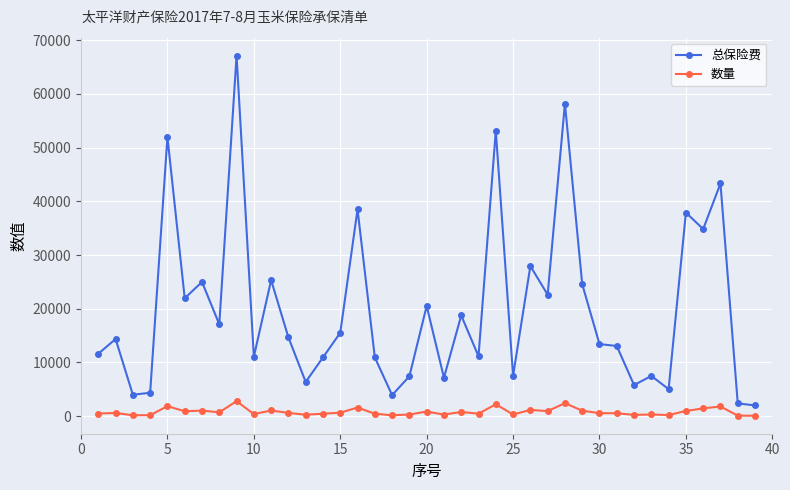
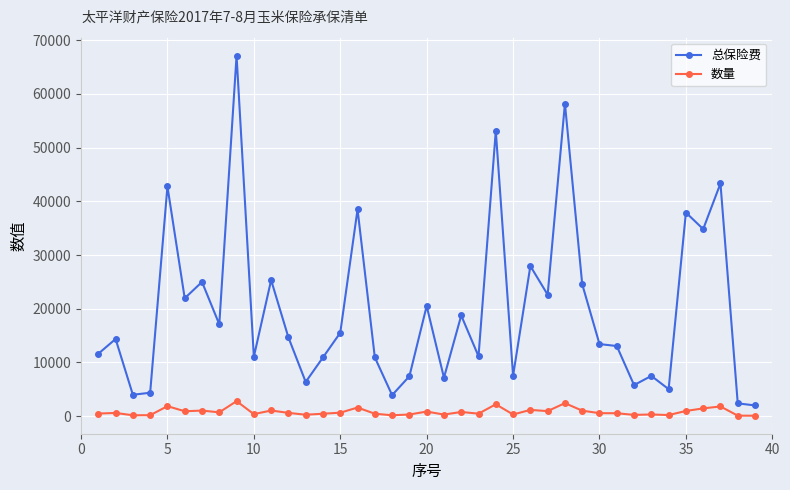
  {
    "总保险费": {
-     "5": 52000,
+     "5": 43000,
      "10": 11000,
      "15": 16000,
      "20": 21000,
      "25": 8000,
      "30": 13000,
      "35": 38000
    },
    "数量": {
      "5": 2000,
      "10": 0,
      "15": 1000,
      "20": 1000,
      "25": 0,
      "30": 1000,
      "35": 1000
    }
  }
